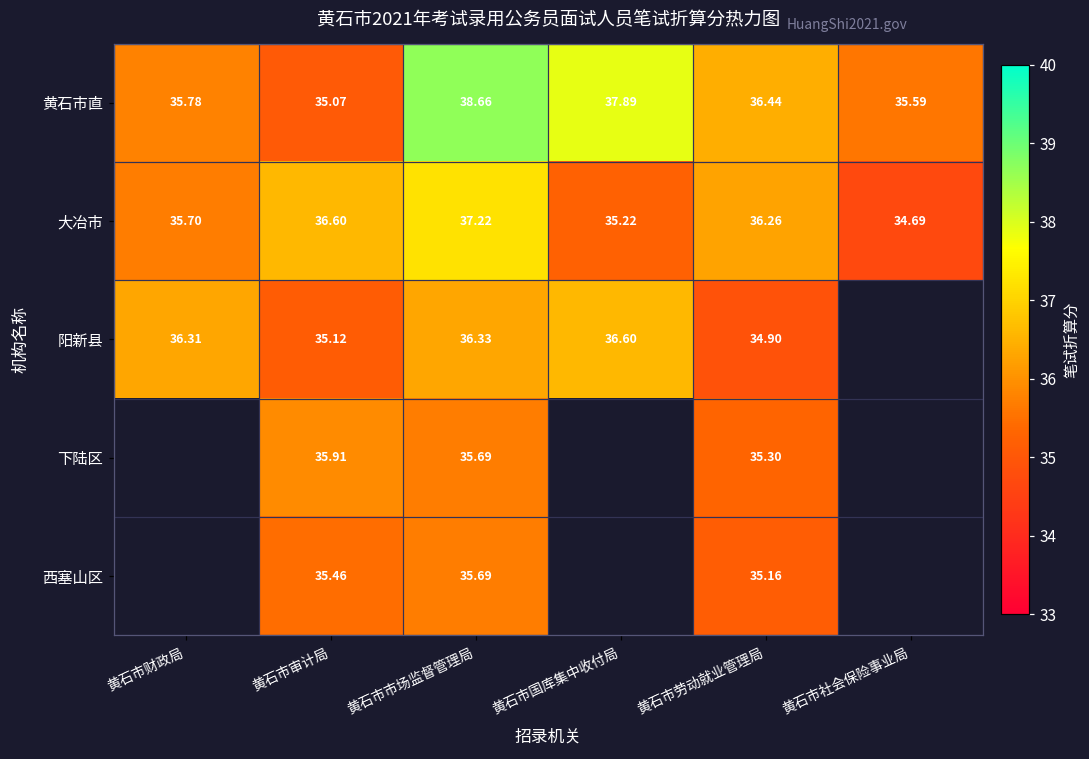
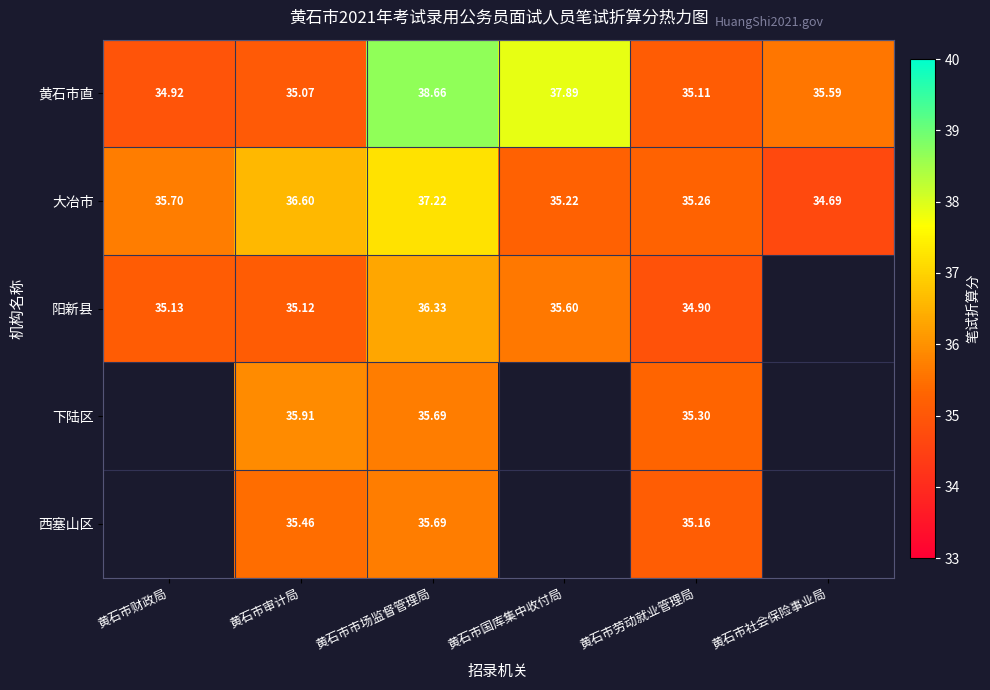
  {
    "黄石市直": {
-     "黄石市财政局": 35.78,
+     "黄石市财政局": 34.92,
      "黄石市审计局": 35.07,
      "黄石市市场监督管理局": 38.66,
      "黄石市国库集中收付局": 37.89,
-     "黄石市劳动就业管理局": 36.44,
+     "黄石市劳动就业管理局": 35.11,
      "黄石市社会保险事业局": 35.59
    },
    "大冶市": {
      "黄石市财政局": 35.70,
      "黄石市审计局": 36.60,
      "黄石市市场监督管理局": 37.22,
      "黄石市国库集中收付局": 35.22,
-     "黄石市劳动就业管理局": 36.26,
+     "黄石市劳动就业管理局": 35.26,
      "黄石市社会保险事业局": 34.69
    },
    "阳新县": {
-     "黄石市财政局": 36.31,
+     "黄石市财政局": 35.13,
      "黄石市审计局": 35.12,
      "黄石市市场监督管理局": 36.33,
-     "黄石市国库集中收付局": 36.60,
+     "黄石市国库集中收付局": 35.60,
      "黄石市劳动就业管理局": 34.90
    },
    "下陆区": {
      "黄石市审计局": 35.91,
      "黄石市市场监督管理局": 35.69,
      "黄石市劳动就业管理局": 35.30
    },
    "西塞山区": {
      "黄石市审计局": 35.46,
      "黄石市市场监督管理局": 35.69,
      "黄石市劳动就业管理局": 35.16
    }
  }
